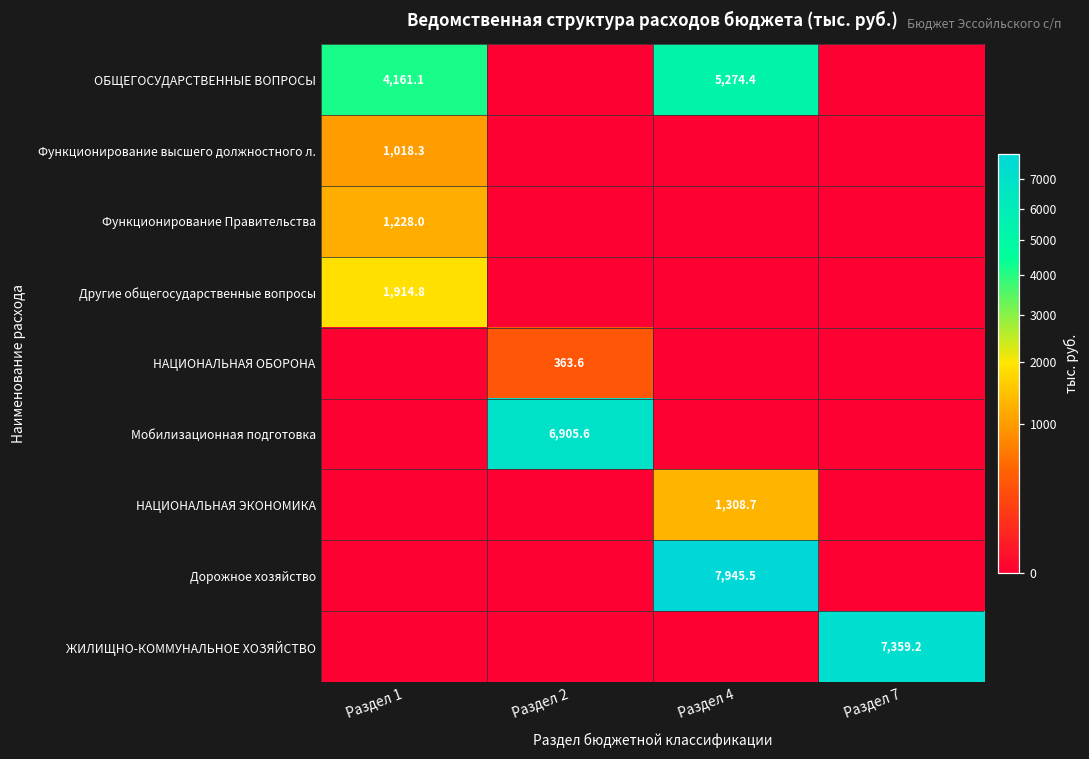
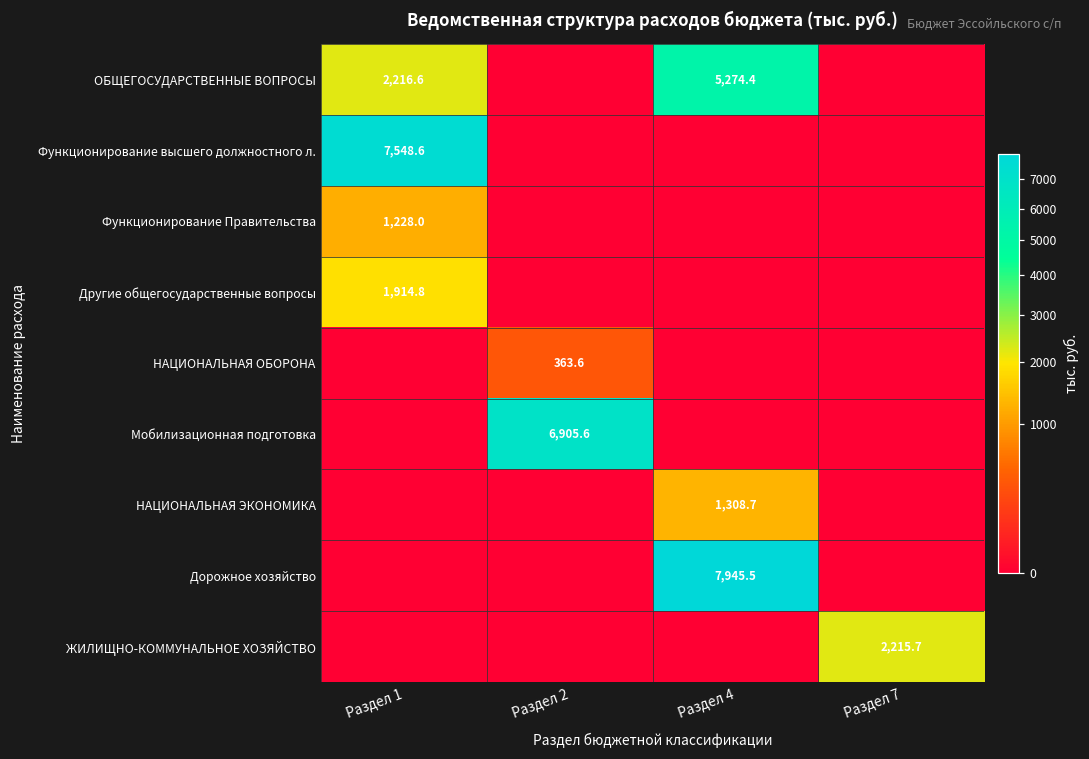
  {
    "ОБЩЕГОСУДАРСТВЕННЫЕ ВОПРОСЫ": {
-     "Раздел 1": "4,161.1",
+     "Раздел 1": "2,216.6",
      "Раздел 4": "5,274.4"
    },
    "Функционирование высшего должностного л.": {
-     "Раздел 1": "1,018.3"
+     "Раздел 1": "7,548.6"
    },
    "Функционирование Правительства": {
      "Раздел 1": "1,228.0"
    },
    "Другие общегосударственные вопросы": {
      "Раздел 1": "1,914.8"
    },
    "НАЦИОНАЛЬНАЯ ОБОРОНА": {
      "Раздел 2": "363.6"
    },
    "Мобилизационная подготовка": {
      "Раздел 2": "6,905.6"
    },
    "НАЦИОНАЛЬНАЯ ЭКОНОМИКА": {
      "Раздел 4": "1,308.7"
    },
    "Дорожное хозяйство": {
      "Раздел 4": "7,945.5"
    },
    "ЖИЛИЩНО-КОММУНАЛЬНОЕ ХОЗЯЙСТВО": {
-     "Раздел 7": "7,359.2"
+     "Раздел 7": "2,215.7"
    }
  }
